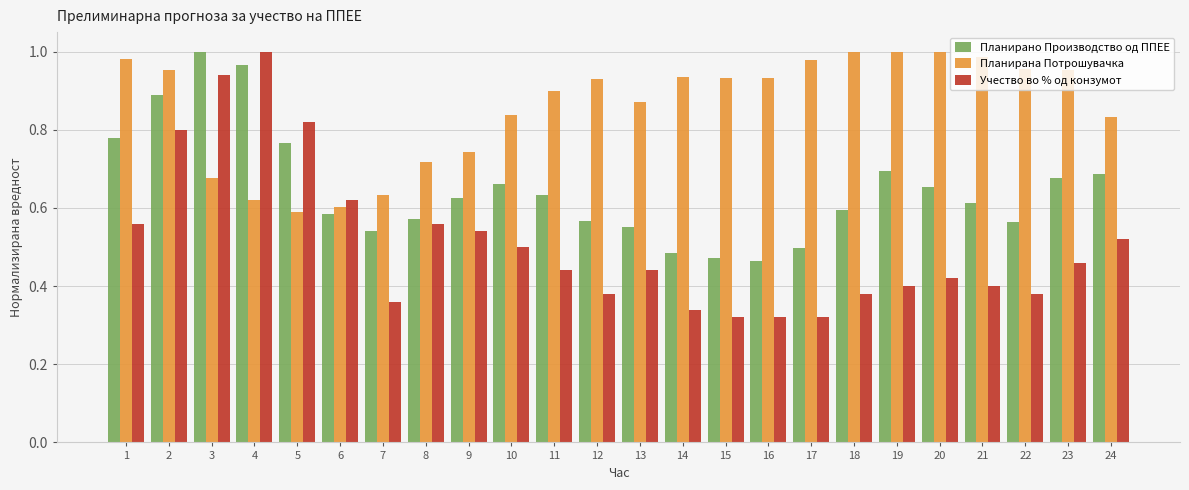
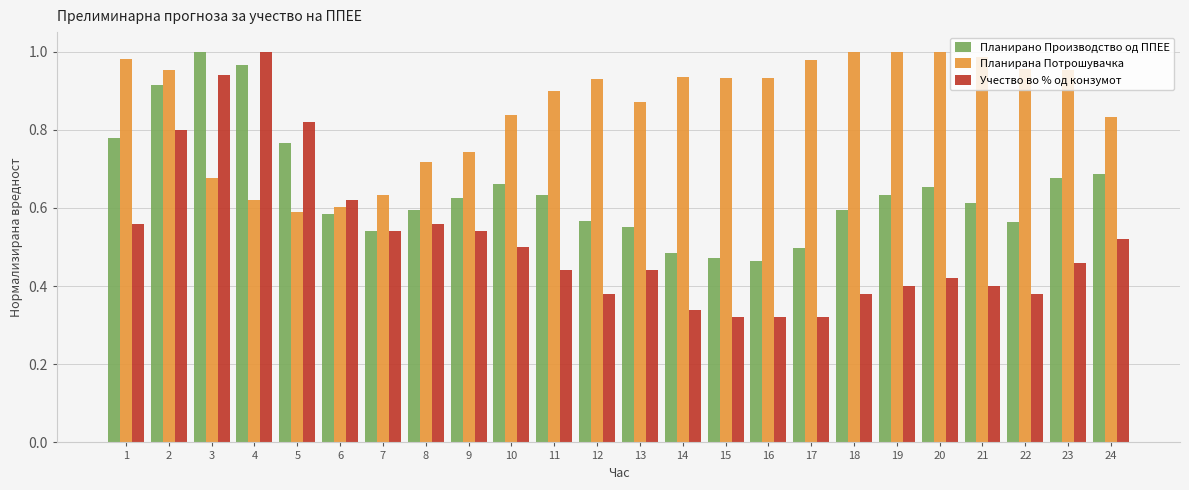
  {
    "Планирано Производство од ППЕЕ": {
      "1": 0.78,
-     "2": 0.89,
+     "2": 0.91,
      "3": 1.00,
      "4": 0.96,
      "5": 0.77,
      "6": 0.59,
      "7": 0.54,
-     "8": 0.57,
+     "8": 0.60,
      "9": 0.63,
      "10": 0.66,
      "11": 0.63,
      "12": 0.57,
      "13": 0.55,
      "14": 0.49,
      "15": 0.47,
      "16": 0.46,
      "17": 0.50,
      "18": 0.59,
-     "19": 0.69,
+     "19": 0.63,
      "20": 0.65,
      "21": 0.61,
      "22": 0.56,
      "23": 0.68,
      "24": 0.69
    },
    "Планирана Потрошувачка": {
      "1": 0.98,
      "2": 0.95,
      "3": 0.68,
      "4": 0.62,
      "5": 0.59,
      "6": 0.60,
      "7": 0.63,
      "8": 0.72,
      "9": 0.74,
      "10": 0.84,
      "11": 0.90,
      "12": 0.93,
      "13": 0.87,
      "14": 0.94,
      "15": 0.93,
      "16": 0.93,
      "17": 0.98,
      "18": 1.00,
      "19": 1.00,
      "20": 1.00,
      "24": 0.83
    },
    "Учество во % од конзумот": {
      "1": 0.56,
      "2": 0.80,
      "3": 0.94,
      "4": 1.00,
      "5": 0.82,
      "6": 0.62,
-     "7": 0.36,
+     "7": 0.54,
      "8": 0.56,
      "9": 0.54,
      "10": 0.50,
      "11": 0.44,
      "12": 0.38,
      "13": 0.44,
      "14": 0.34,
      "15": 0.32,
      "16": 0.32,
      "17": 0.32,
      "18": 0.38,
      "19": 0.40,
      "20": 0.42,
      "21": 0.40,
      "22": 0.38,
      "23": 0.46,
      "24": 0.52
    }
  }
